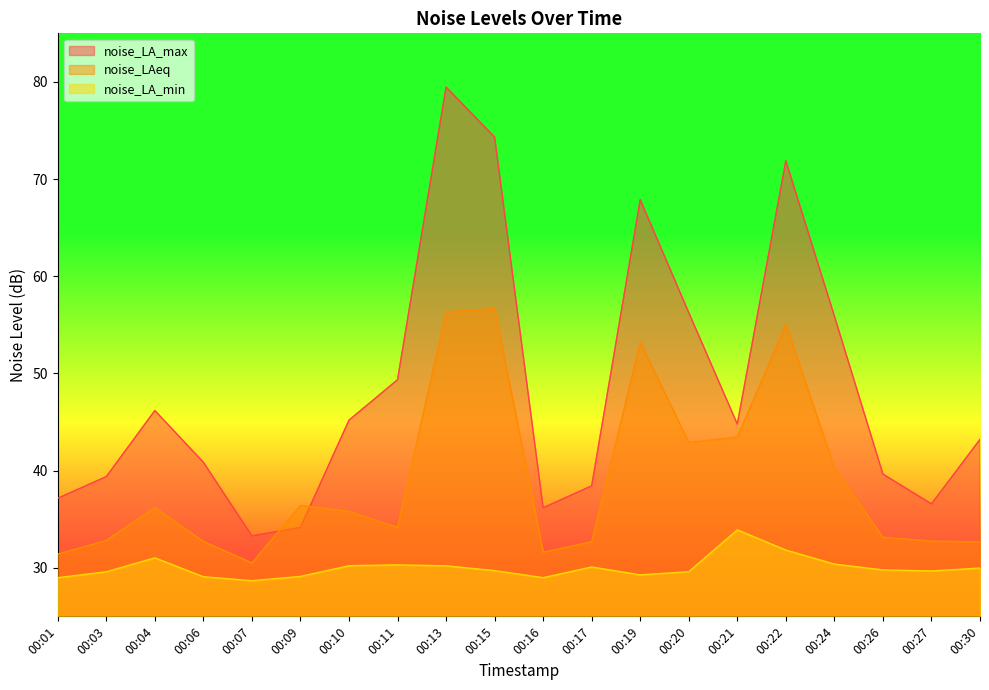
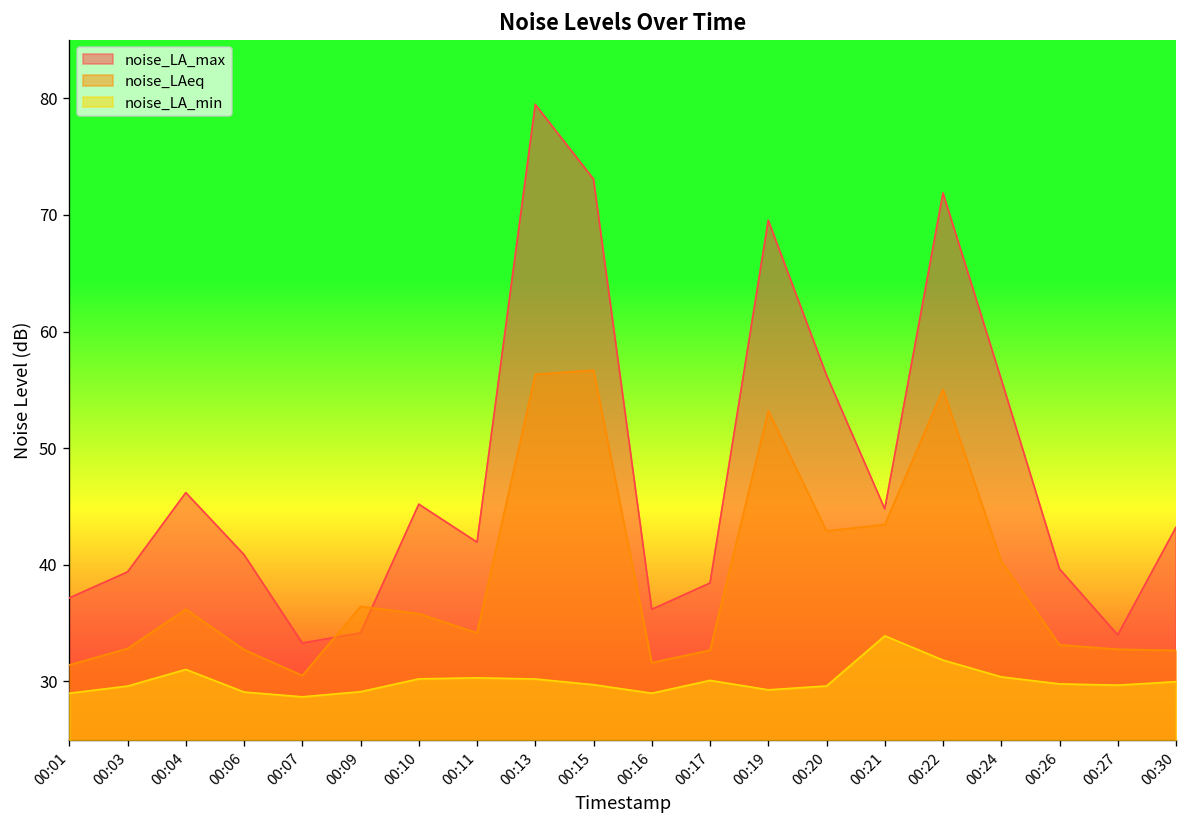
  {
    "noise_LA_max": {
      "00:01": 37,
      "00:03": 39,
      "00:04": 46,
      "00:06": 41,
      "00:07": 33,
      "00:09": 34,
      "00:10": 45,
-     "00:11": 49,
+     "00:11": 42,
      "00:13": 79,
-     "00:15": 74,
+     "00:15": 73,
      "00:16": 36,
      "00:17": 38,
-     "00:19": 68,
+     "00:19": 70,
      "00:20": 56,
      "00:21": 45,
      "00:22": 72,
      "00:24": 56,
      "00:26": 40,
-     "00:27": 37,
+     "00:27": 34,
      "00:30": 43
    }
  }
